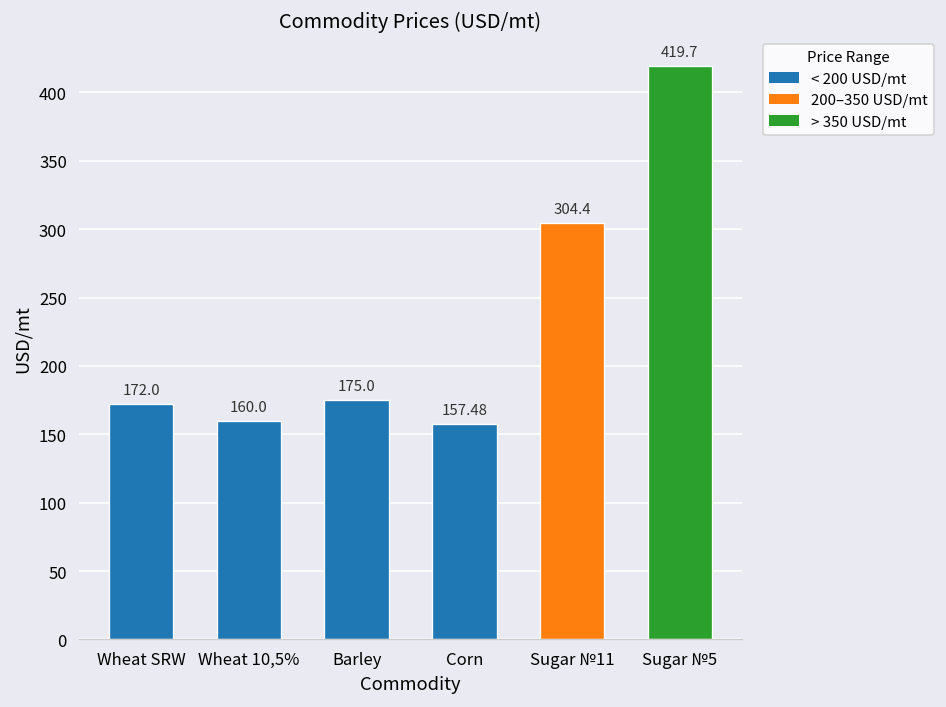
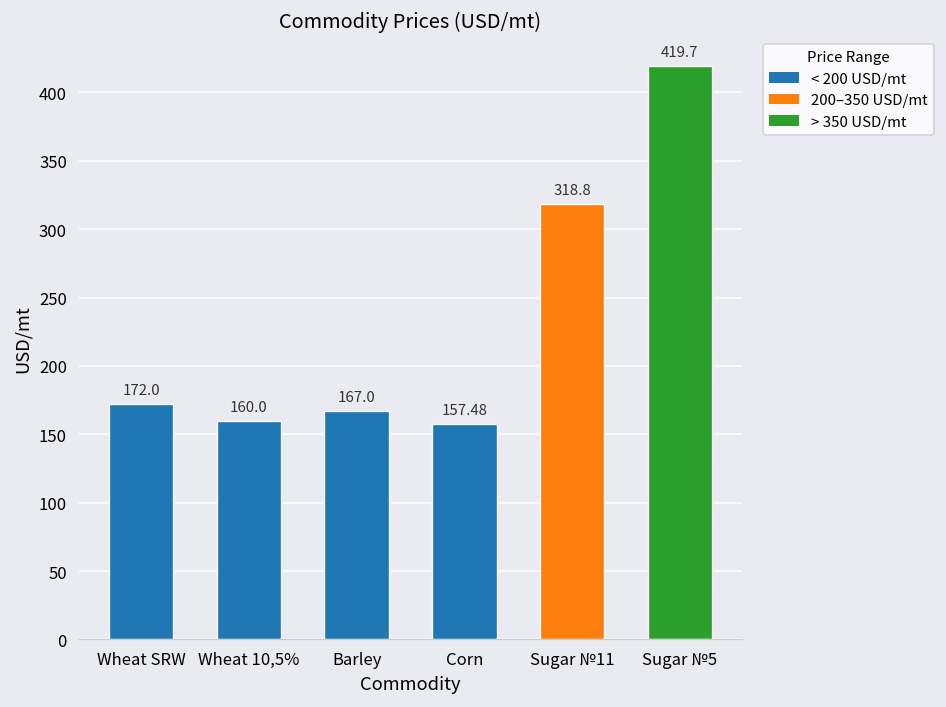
  {
    "Wheat SRW": 172.0,
    "Wheat 10,5%": 160.0,
-   "Barley": 175.0,
+   "Barley": 167.0,
    "Corn": 157.48,
-   "Sugar №11": 304.4,
+   "Sugar №11": 318.8,
    "Sugar №5": 419.7
  }
